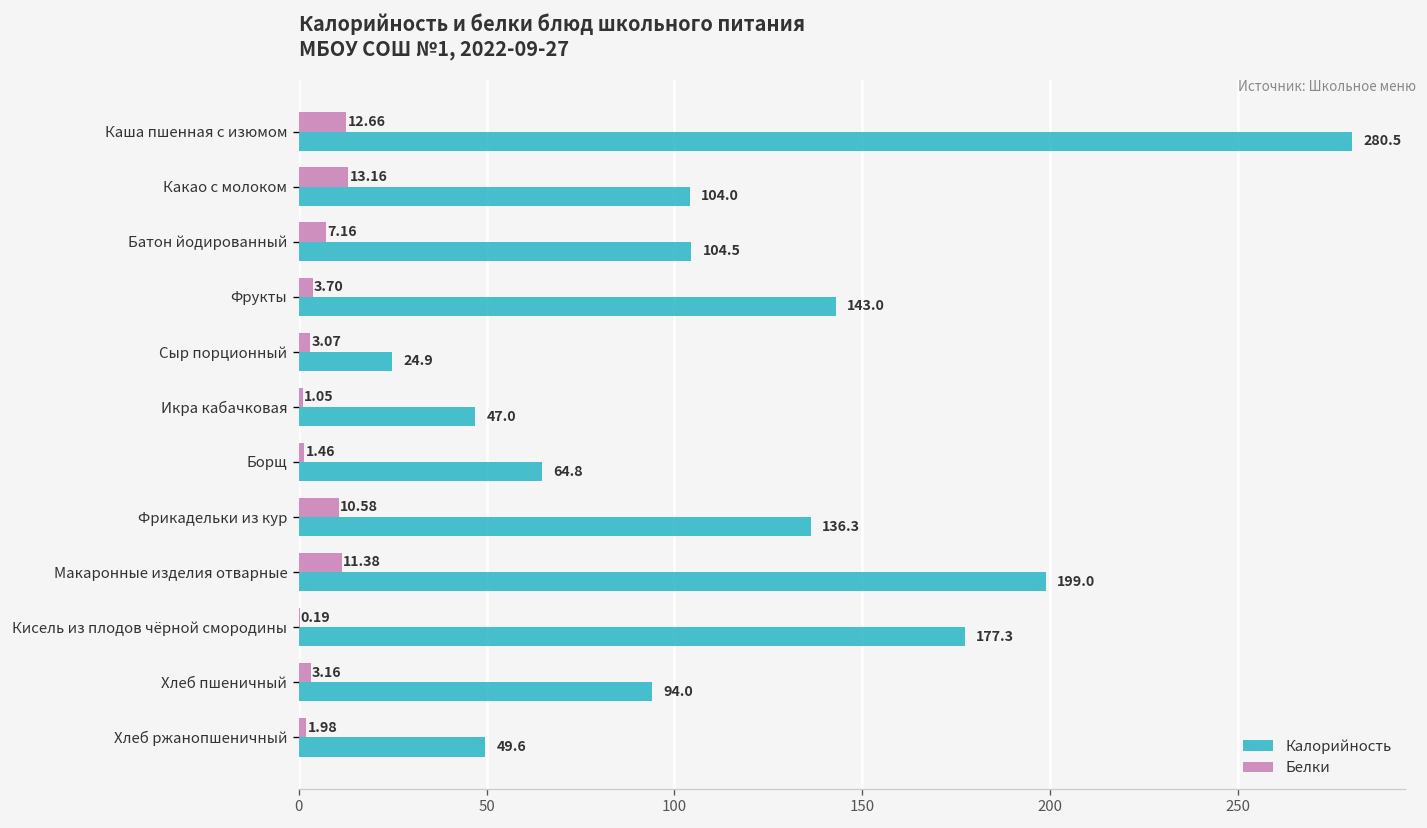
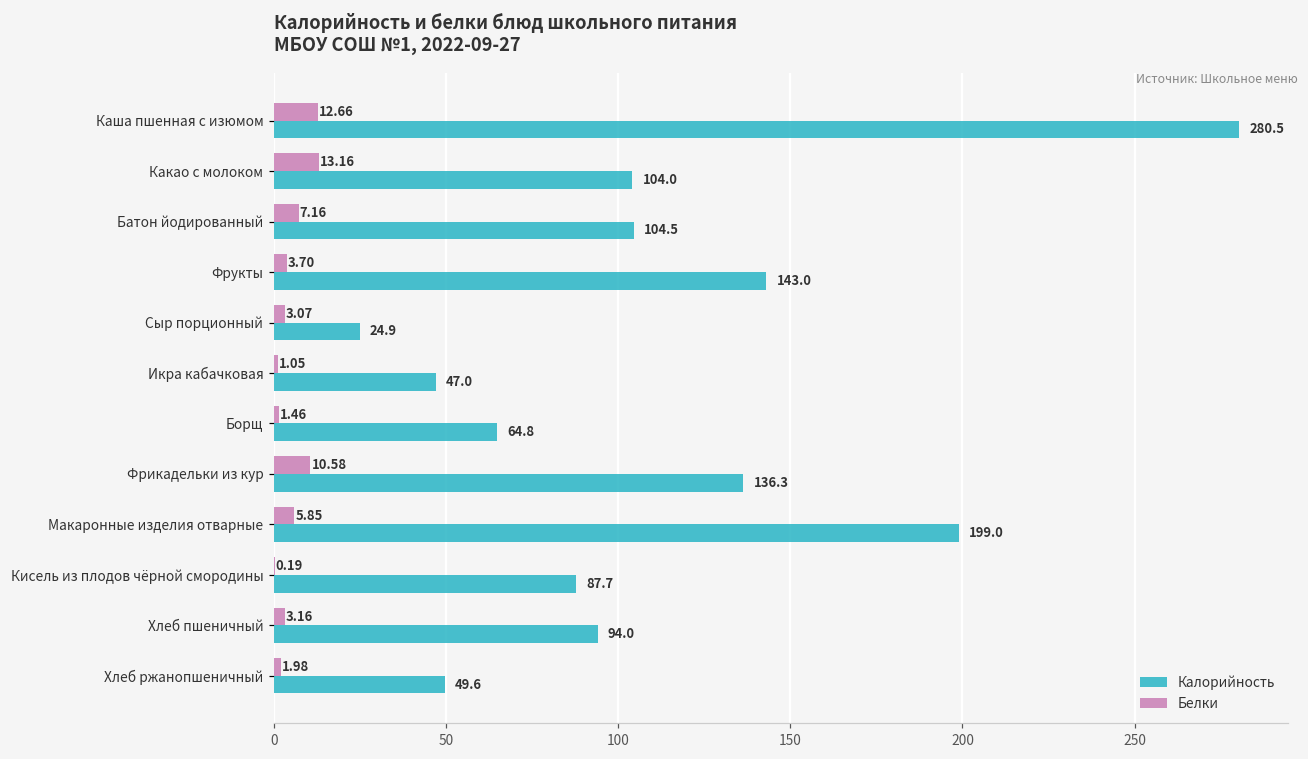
  {
    "Калорийность": {
      "Каша пшенная с изюмом": 280.5,
      "Какао с молоком": 104.0,
      "Батон йодированный": 104.5,
      "Фрукты": 143.0,
      "Сыр порционный": 24.9,
      "Икра кабачковая": 47.0,
      "Борщ": 64.8,
      "Фрикадельки из кур": 136.3,
      "Макаронные изделия отварные": 199.0,
-     "Кисель из плодов чёрной смородины": 177.3,
+     "Кисель из плодов чёрной смородины": 87.7,
      "Хлеб пшеничный": 94.0,
      "Хлеб ржанопшеничный": 49.6
    },
    "Белки": {
      "Каша пшенная с изюмом": 12.66,
      "Какао с молоком": 13.16,
      "Батон йодированный": 7.16,
      "Фрукты": 3.70,
      "Сыр порционный": 3.07,
      "Икра кабачковая": 1.05,
      "Борщ": 1.46,
      "Фрикадельки из кур": 10.58,
-     "Макаронные изделия отварные": 11.38,
+     "Макаронные изделия отварные": 5.85,
      "Кисель из плодов чёрной смородины": 0.19,
      "Хлеб пшеничный": 3.16,
      "Хлеб ржанопшеничный": 1.98
    }
  }
